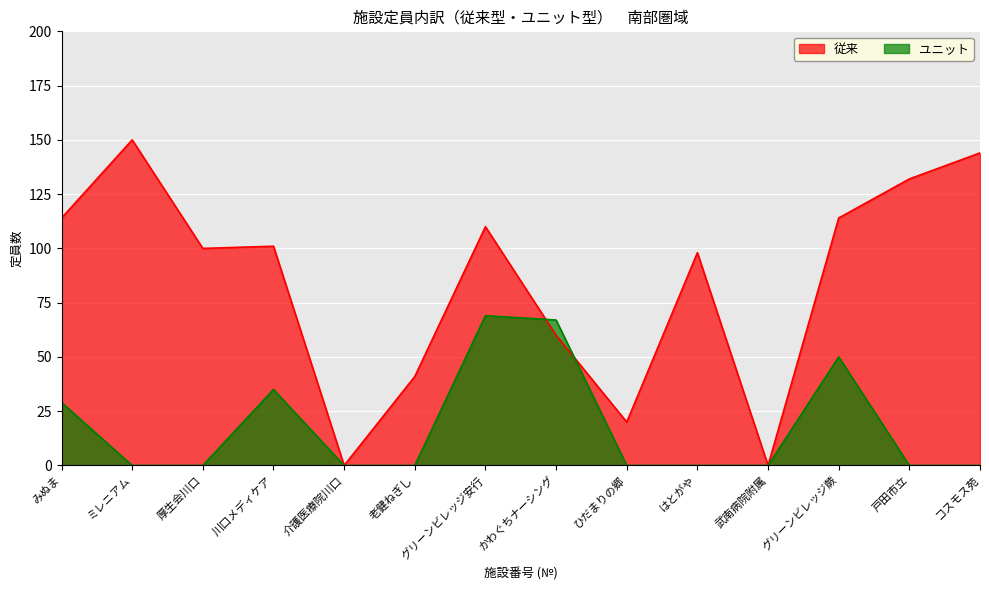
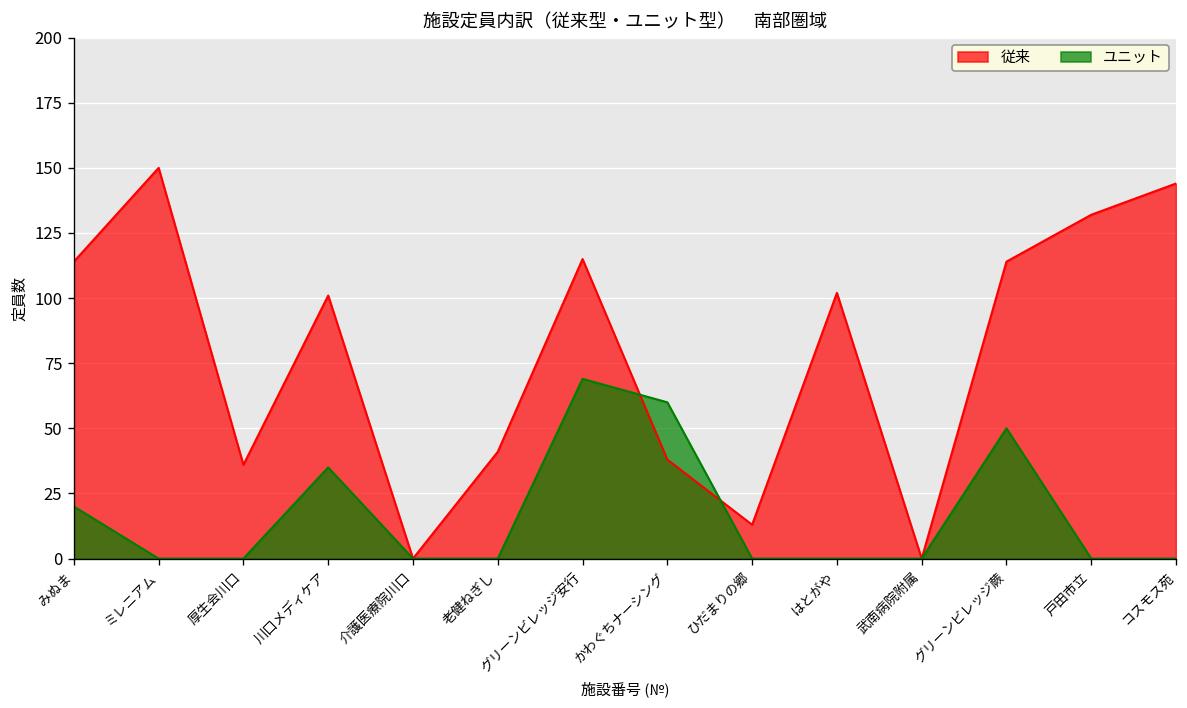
  {
    "従来": {
      "みぬま": 114,
      "ミレニアム": 150,
-     "厚生会川口": 100,
+     "厚生会川口": 36,
      "川口メディケア": 101,
      "老健ねぎし": 41,
-     "グリーンビレッジ安行": 110,
-     "かわぐちナーシング": 60,
-     "ひだまりの郷": 20,
-     "はとがや": 98,
+     "グリーンビレッジ安行": 115,
+     "かわぐちナーシング": 38,
+     "ひだまりの郷": 13,
+     "はとがや": 102,
      "グリーンビレッジ蕨": 114,
      "戸田市立": 132,
      "コスモス苑": 144
    },
    "ユニット": {
-     "みぬま": 29,
+     "みぬま": 20,
      "ミレニアム": 0,
      "厚生会川口": 0,
      "川口メディケア": 35,
      "老健ねぎし": 0,
      "グリーンビレッジ安行": 69,
-     "かわぐちナーシング": 67,
+     "かわぐちナーシング": 60,
      "ひだまりの郷": 0,
      "はとがや": 0,
      "グリーンビレッジ蕨": 50,
      "戸田市立": 0,
      "コスモス苑": 0
    }
  }
